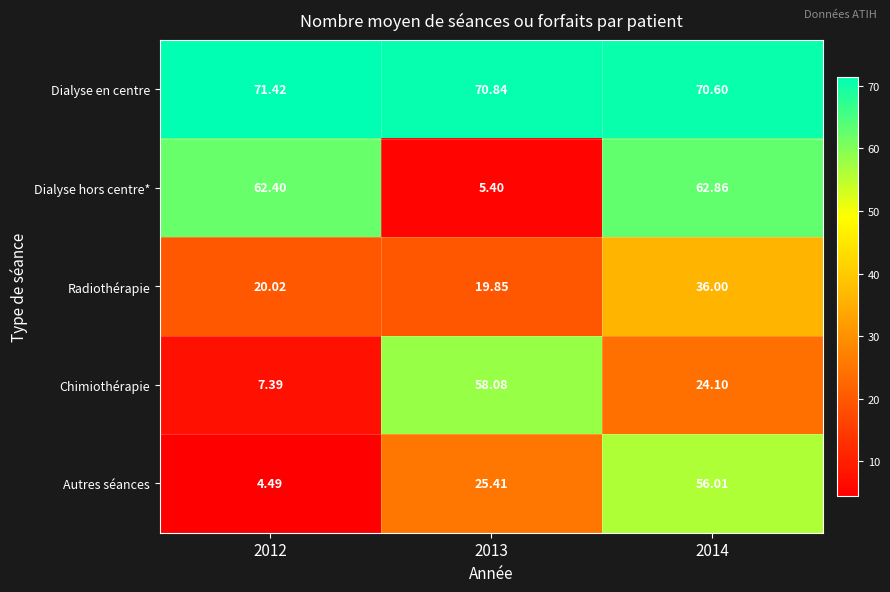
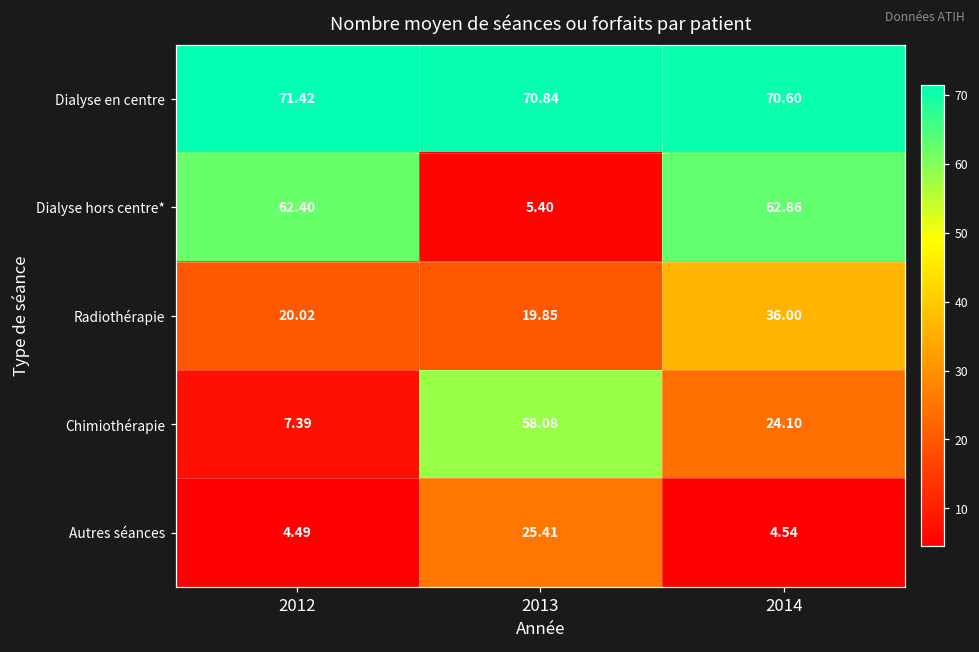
  {
    "Dialyse en centre": {
      "2012": 71.42,
      "2013": 70.84,
      "2014": 70.60
    },
    "Dialyse hors centre*": {
      "2012": 62.40,
      "2013": 5.40,
      "2014": 62.86
    },
    "Radiothérapie": {
      "2012": 20.02,
      "2013": 19.85,
      "2014": 36.00
    },
    "Chimiothérapie": {
      "2012": 7.39,
      "2013": 58.08,
      "2014": 24.10
    },
    "Autres séances": {
      "2012": 4.49,
      "2013": 25.41,
-     "2014": 56.01
+     "2014": 4.54
    }
  }
